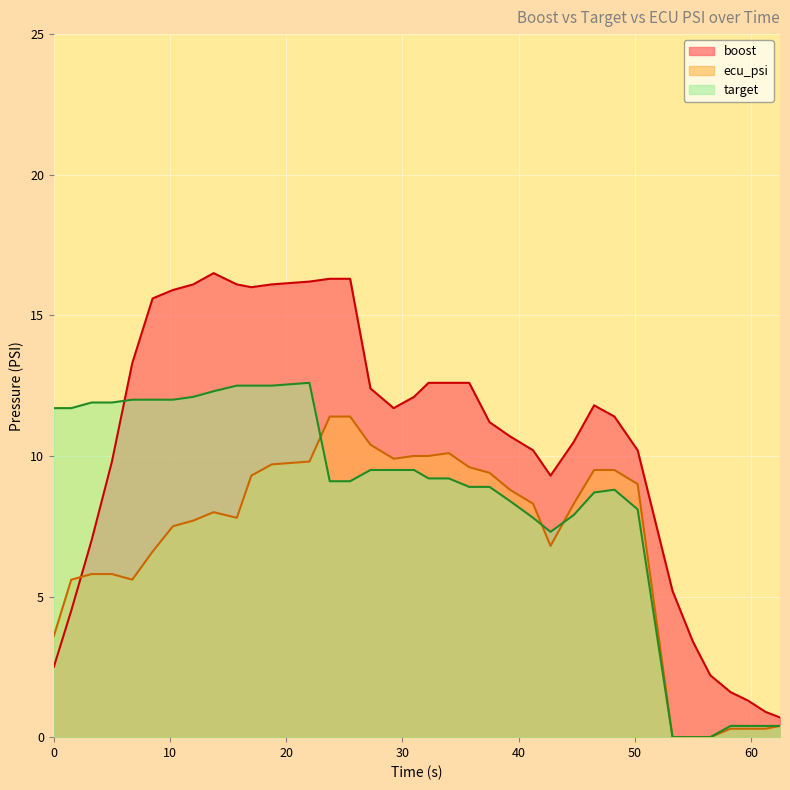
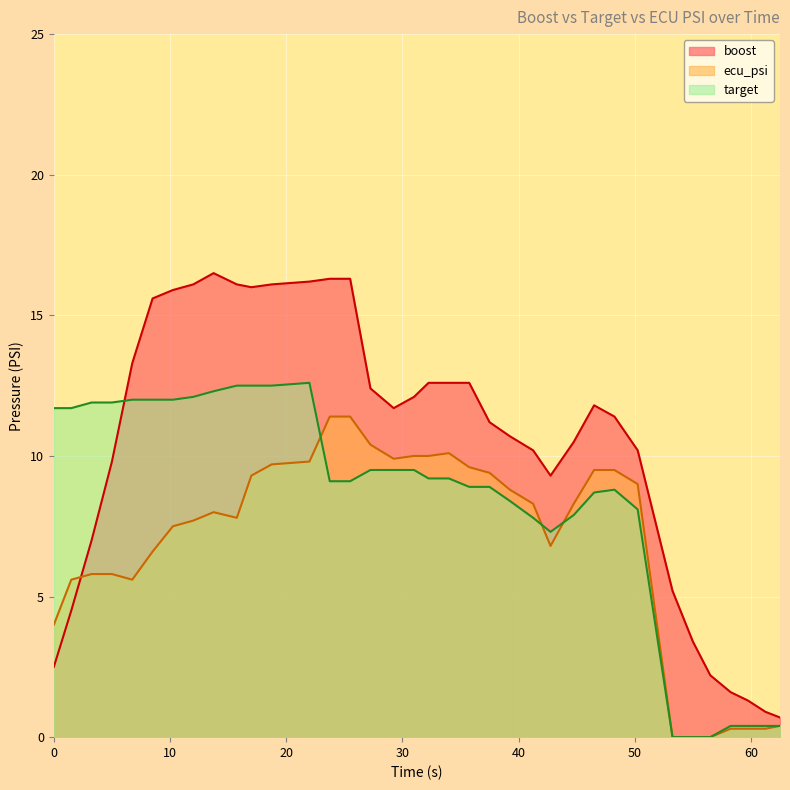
  {
    "boost": {
      "0": 2.5
    },
    "ecu_psi": {
-     "0": 3.6
+     "0": 4.0
    },
    "target": {
      "0": 11.7
    }
  }
